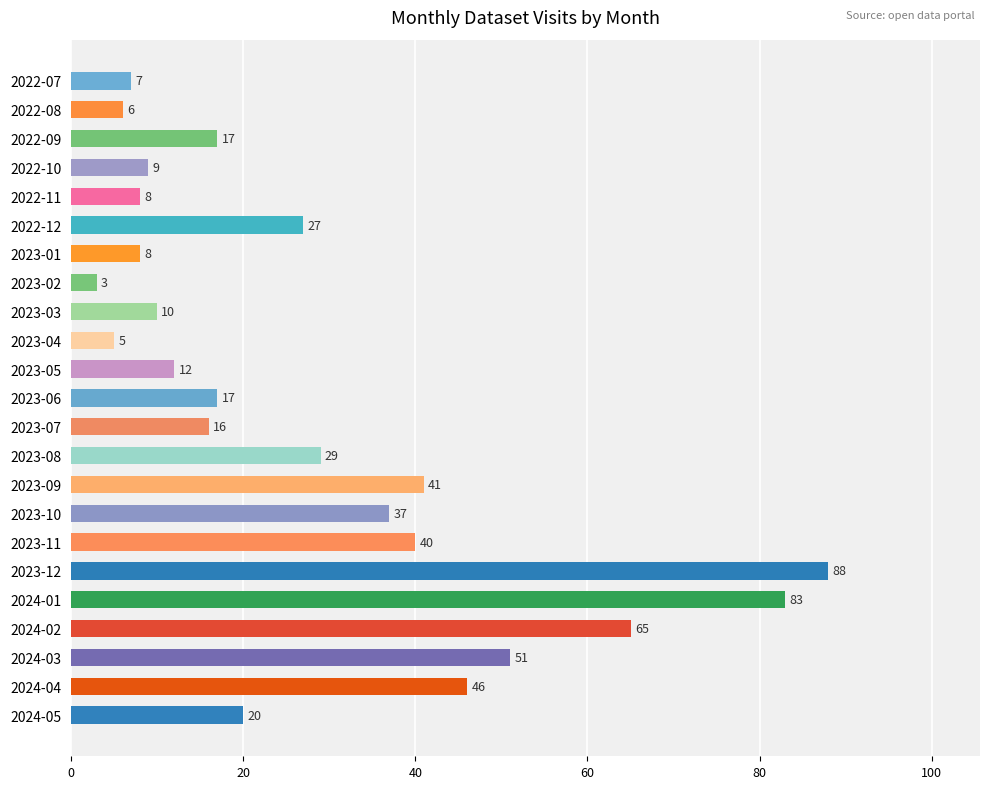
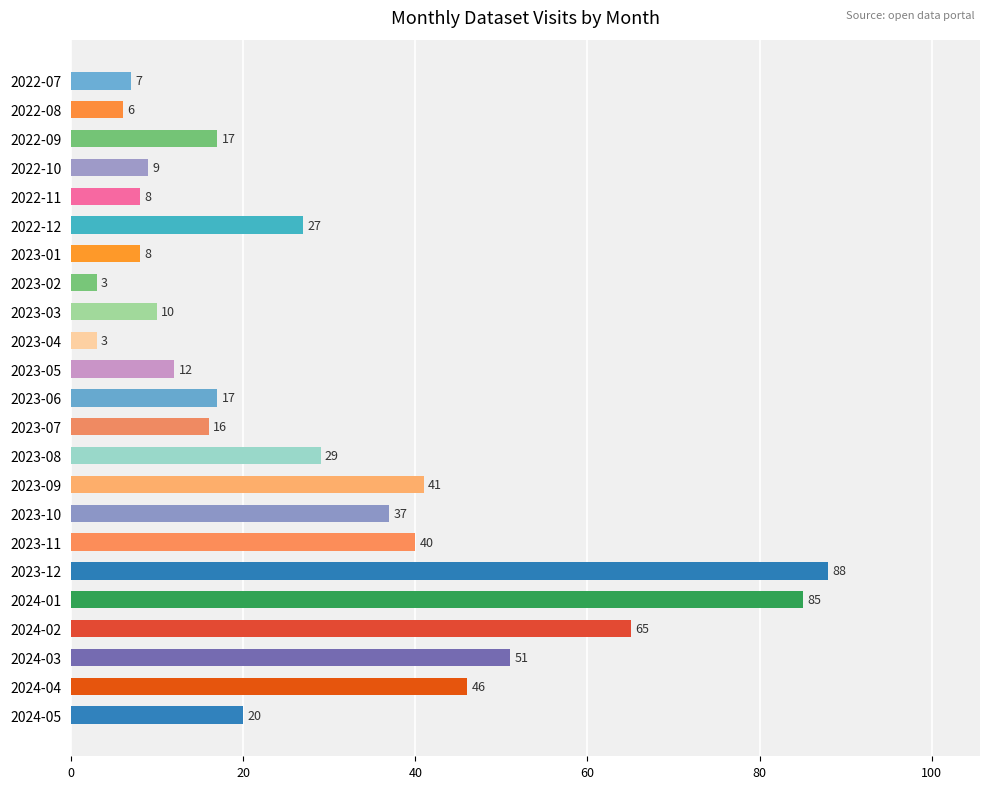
  {
    "2022-07": 7,
    "2022-08": 6,
    "2022-09": 17,
    "2022-10": 9,
    "2022-11": 8,
    "2022-12": 27,
    "2023-01": 8,
    "2023-02": 3,
    "2023-03": 10,
-   "2023-04": 5,
+   "2023-04": 3,
    "2023-05": 12,
    "2023-06": 17,
    "2023-07": 16,
    "2023-08": 29,
    "2023-09": 41,
    "2023-10": 37,
    "2023-11": 40,
    "2023-12": 88,
-   "2024-01": 83,
+   "2024-01": 85,
    "2024-02": 65,
    "2024-03": 51,
    "2024-04": 46,
    "2024-05": 20
  }
